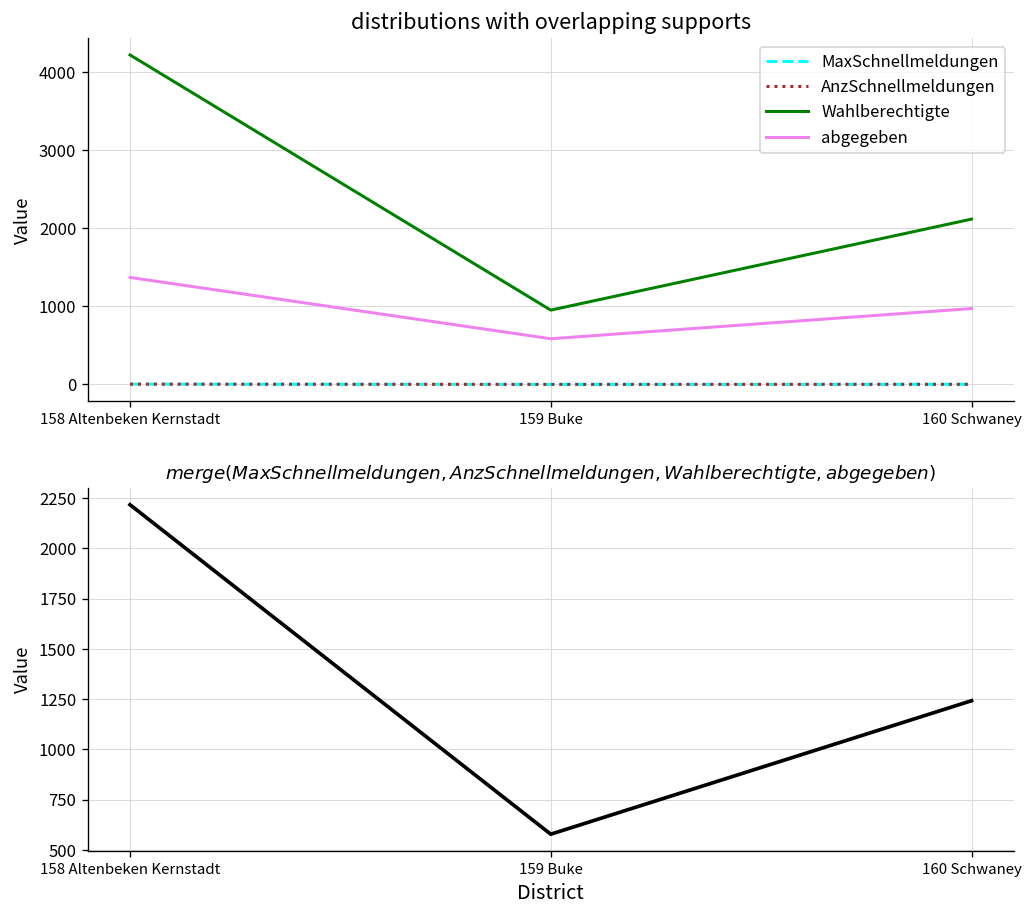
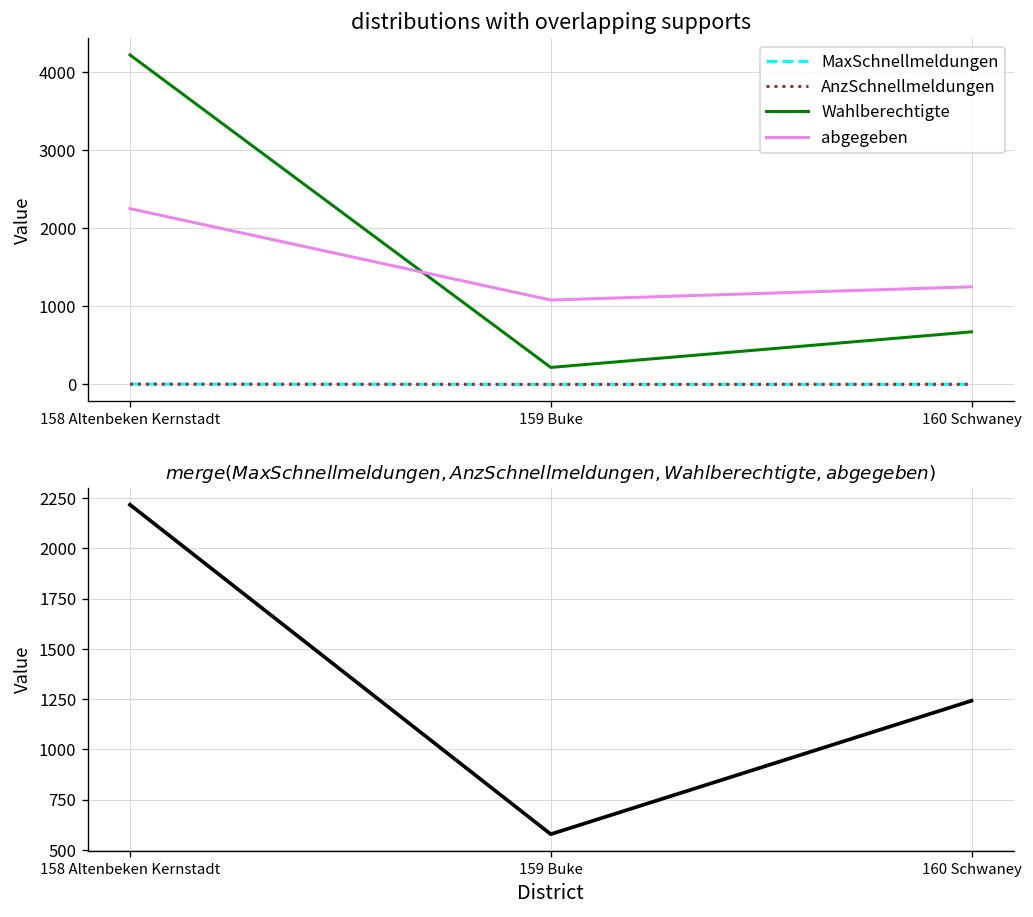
  {
    "distributions with overlapping supports": {
      "AnzSchnellmeldungen": {
        "158 Altenbeken Kernstadt": 0,
        "159 Buke": 0,
        "160 Schwaney": 0
      },
      "Wahlberechtigte": {
        "158 Altenbeken Kernstadt": 4200,
-       "159 Buke": 1000,
-       "160 Schwaney": 2100
+       "159 Buke": 200,
+       "160 Schwaney": 700
      },
      "abgegeben": {
-       "158 Altenbeken Kernstadt": 1400,
-       "159 Buke": 600,
-       "160 Schwaney": 1000
+       "158 Altenbeken Kernstadt": 2200,
+       "159 Buke": 1100,
+       "160 Schwaney": 1200
      }
    }
  }
